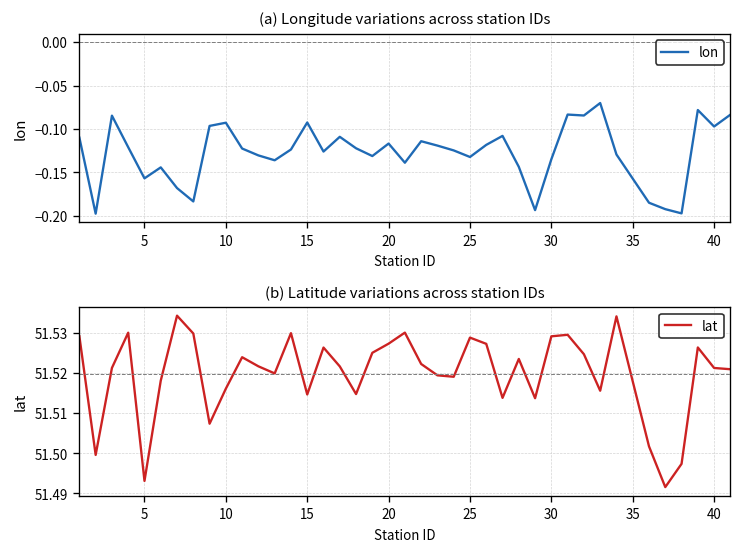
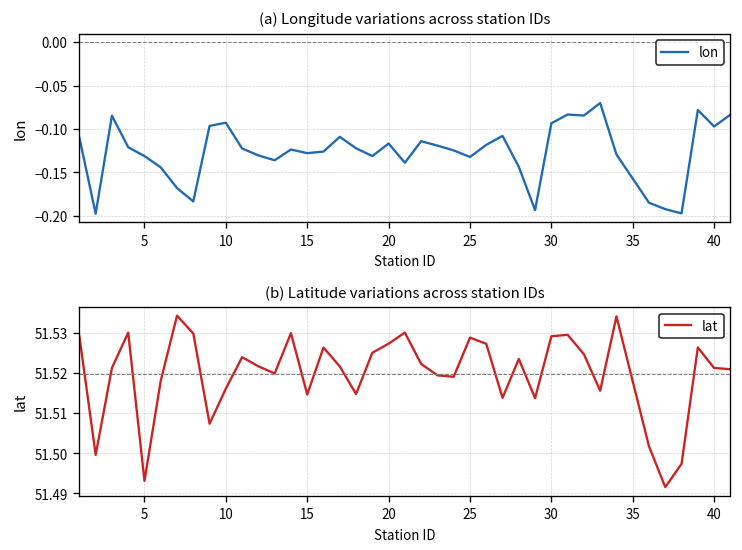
  {
    "(a) Longitude variations across station IDs": {
-     "5": -0.16,
+     "5": -0.13,
      "10": -0.09,
-     "15": -0.09,
+     "15": -0.13,
      "20": -0.12,
      "25": -0.13,
-     "30": -0.13,
+     "30": -0.09,
      "40": -0.10
    },
    "(b) Latitude variations across station IDs": {
      "5": 51.493,
      "10": 51.516,
      "15": 51.515,
      "20": 51.527,
      "25": 51.529,
      "30": 51.529,
      "40": 51.521
    }
  }
